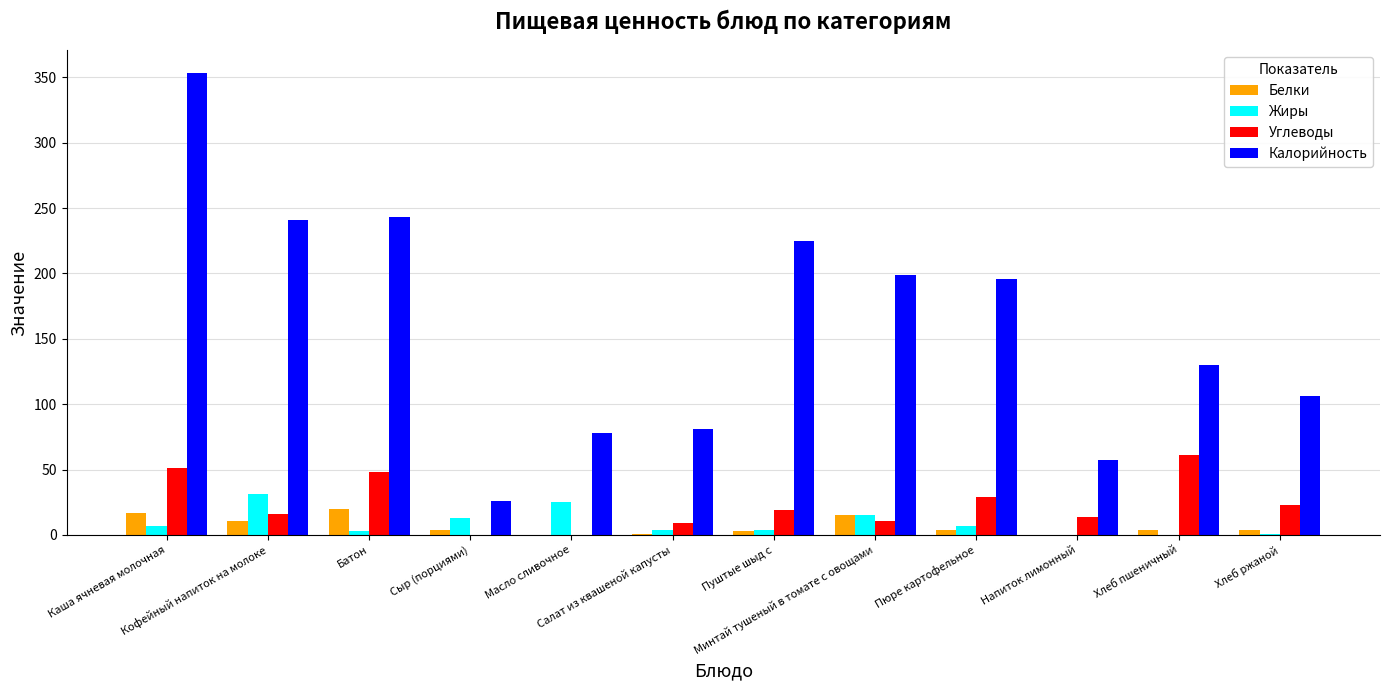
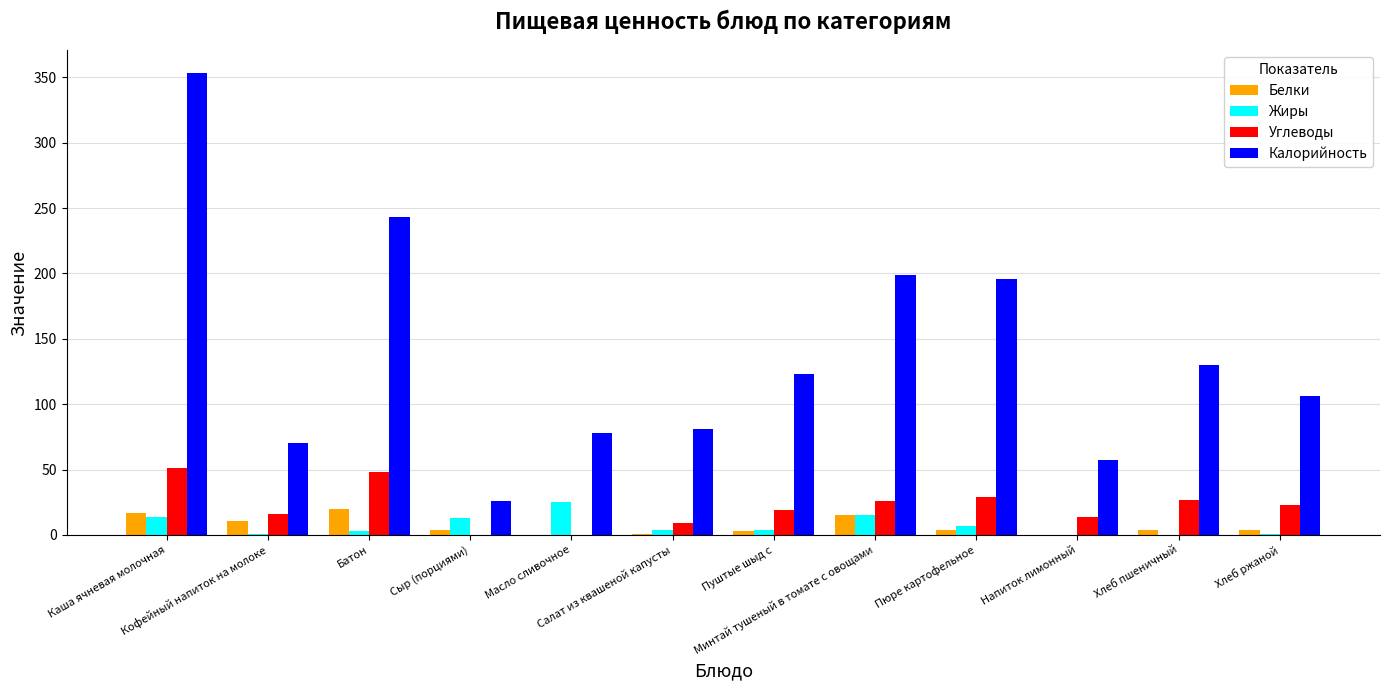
  {
    "Белки": {
      "Каша ячневая молочная": 17,
      "Кофейный напиток на молоке": 11,
      "Батон": 20,
      "Сыр (порциями)": 4,
      "Масло сливочное": 0,
      "Пуштые шыд с": 3,
      "Минтай тушеный в томате с овощами": 15,
      "Пюре картофельное": 4,
      "Напиток лимонный": 0,
      "Хлеб пшеничный": 4,
      "Хлеб ржаной": 4
    },
    "Жиры": {
-     "Каша ячневая молочная": 7,
-     "Кофейный напиток на молоке": 31,
+     "Каша ячневая молочная": 14,
+     "Кофейный напиток на молоке": 1,
      "Батон": 3,
      "Сыр (порциями)": 13,
      "Масло сливочное": 25,
      "Салат из квашеной капусты": 4,
      "Пуштые шыд с": 4,
      "Минтай тушеный в томате с овощами": 15,
      "Пюре картофельное": 7,
      "Напиток лимонный": 0,
      "Хлеб пшеничный": 0
    },
    "Углеводы": {
      "Каша ячневая молочная": 51,
      "Кофейный напиток на молоке": 16,
      "Батон": 48,
      "Сыр (порциями)": 0,
      "Масло сливочное": 0,
      "Салат из квашеной капусты": 9,
      "Пуштые шыд с": 19,
-     "Минтай тушеный в томате с овощами": 11,
+     "Минтай тушеный в томате с овощами": 26,
      "Пюре картофельное": 29,
      "Напиток лимонный": 14,
-     "Хлеб пшеничный": 61,
+     "Хлеб пшеничный": 27,
      "Хлеб ржаной": 23
    },
    "Калорийность": {
      "Каша ячневая молочная": 353,
-     "Кофейный напиток на молоке": 241,
+     "Кофейный напиток на молоке": 70,
      "Батон": 243,
      "Сыр (порциями)": 26,
      "Масло сливочное": 78,
      "Салат из квашеной капусты": 81,
-     "Пуштые шыд с": 225,
+     "Пуштые шыд с": 123,
      "Минтай тушеный в томате с овощами": 199,
      "Пюре картофельное": 196,
      "Напиток лимонный": 57,
      "Хлеб пшеничный": 130,
      "Хлеб ржаной": 106
    }
  }
